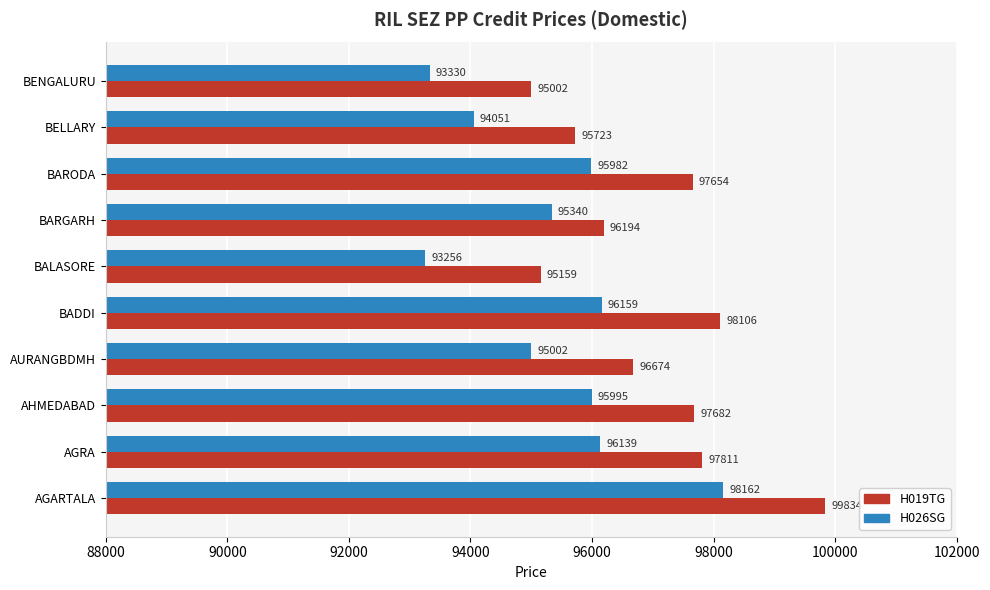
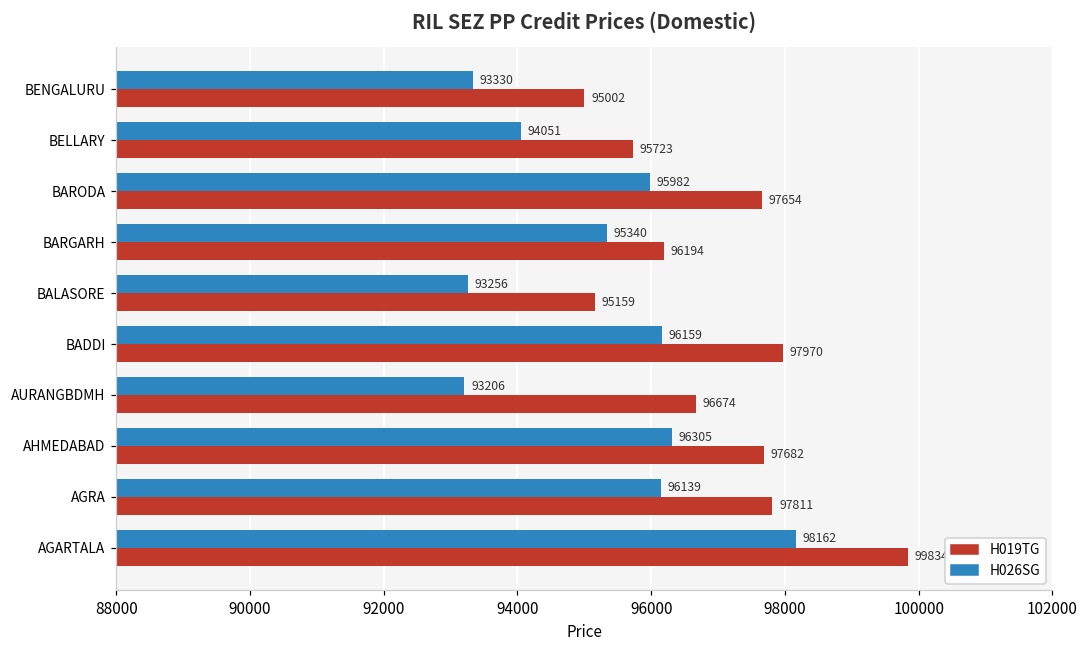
  {
    "H019TG": {
      "BENGALURU": 95002,
      "BELLARY": 95723,
      "BARODA": 97654,
      "BARGARH": 96194,
      "BALASORE": 95159,
-     "BADDI": 98106,
+     "BADDI": 97970,
      "AURANGBDMH": 96674,
      "AHMEDABAD": 97682,
      "AGRA": 97811
    },
    "H026SG": {
      "BENGALURU": 93330,
      "BELLARY": 94051,
      "BARODA": 95982,
      "BARGARH": 95340,
      "BALASORE": 93256,
      "BADDI": 96159,
-     "AURANGBDMH": 95002,
-     "AHMEDABAD": 95995,
+     "AURANGBDMH": 93206,
+     "AHMEDABAD": 96305,
      "AGRA": 96139,
      "AGARTALA": 98162
    }
  }
